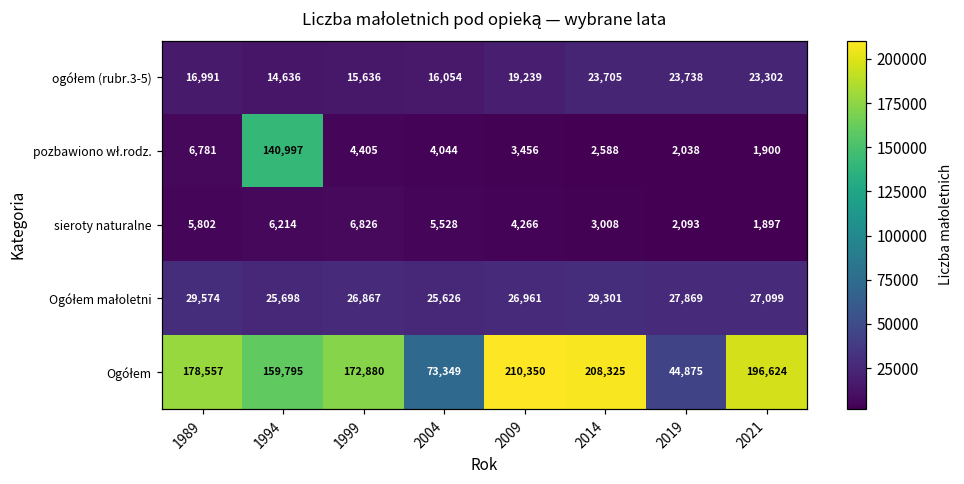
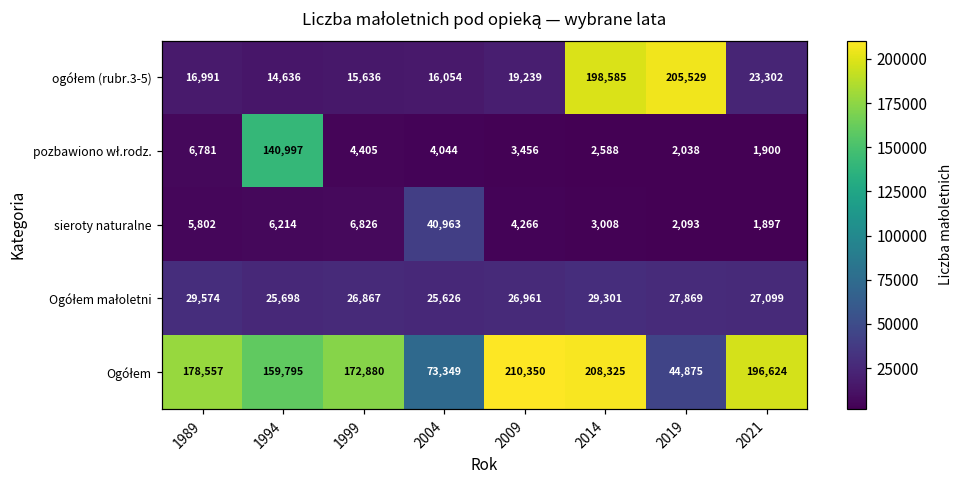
  {
    "ogółem (rubr.3-5)": {
      "1989": "16,991",
      "1994": "14,636",
      "1999": "15,636",
      "2004": "16,054",
      "2009": "19,239",
-     "2014": "23,705",
-     "2019": "23,738",
+     "2014": "198,585",
+     "2019": "205,529",
      "2021": "23,302"
    },
    "pozbawiono wł.rodz.": {
      "1989": "6,781",
      "1994": "140,997",
      "1999": "4,405",
      "2004": "4,044",
      "2009": "3,456",
      "2014": "2,588",
      "2019": "2,038",
      "2021": "1,900"
    },
    "sieroty naturalne": {
      "1989": "5,802",
      "1994": "6,214",
      "1999": "6,826",
-     "2004": "5,528",
+     "2004": "40,963",
      "2009": "4,266",
      "2014": "3,008",
      "2019": "2,093",
      "2021": "1,897"
    },
    "Ogółem małoletni": {
      "1989": "29,574",
      "1994": "25,698",
      "1999": "26,867",
      "2004": "25,626",
      "2009": "26,961",
      "2014": "29,301",
      "2019": "27,869",
      "2021": "27,099"
    },
    "Ogółem": {
      "1989": "178,557",
      "1994": "159,795",
      "1999": "172,880",
      "2004": "73,349",
      "2009": "210,350",
      "2014": "208,325",
      "2019": "44,875",
      "2021": "196,624"
    }
  }
